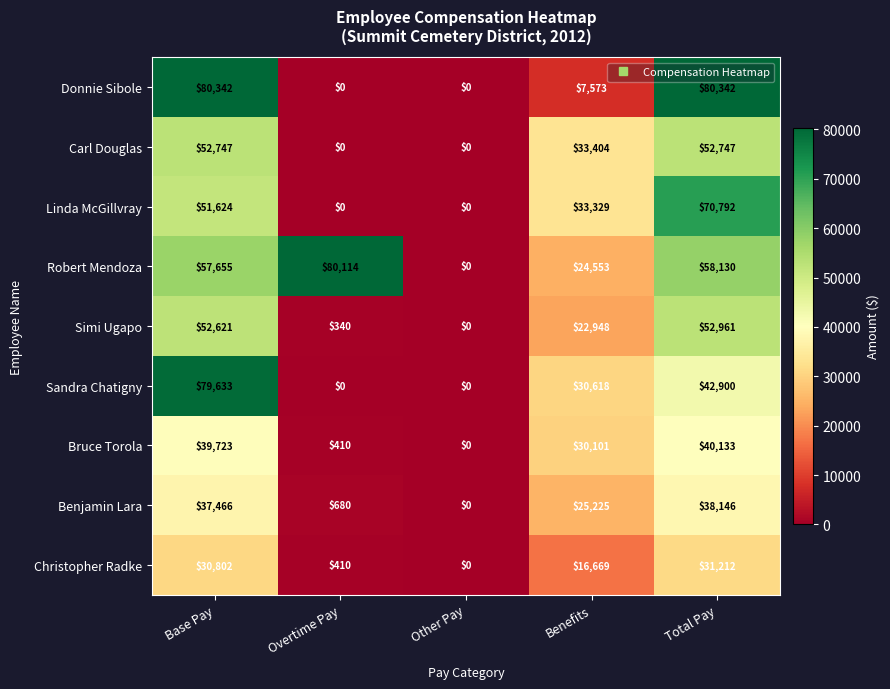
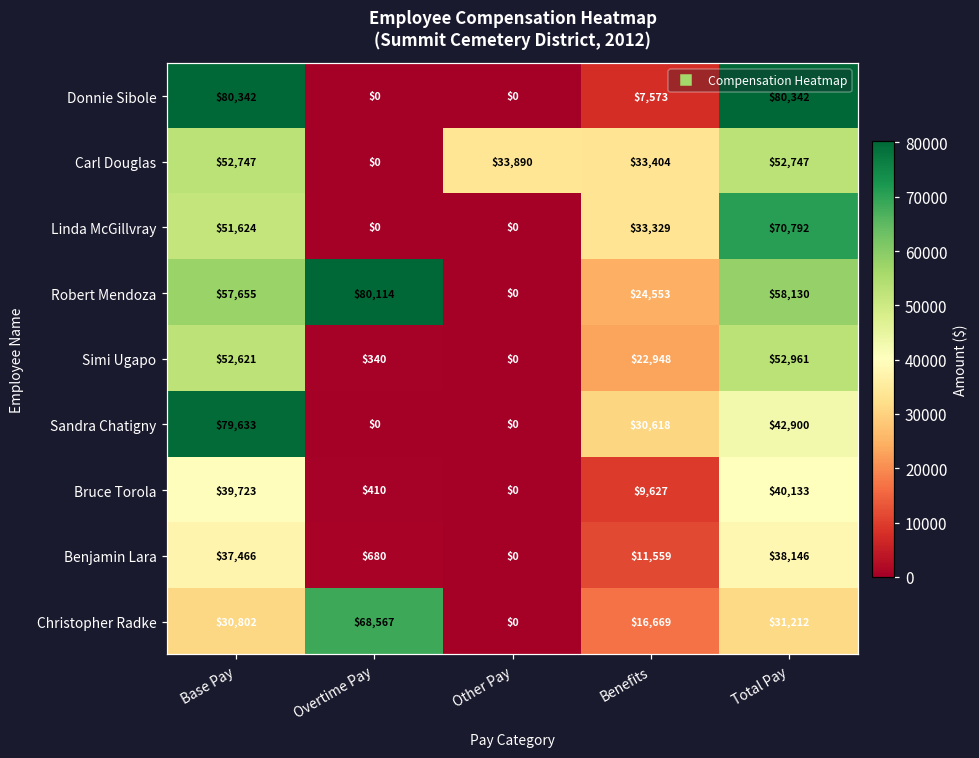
  {
    "Donnie Sibole": {
      "Base Pay": "$80,342",
      "Overtime Pay": "$0",
      "Other Pay": "$0"
    },
    "Carl Douglas": {
      "Base Pay": "$52,747",
      "Overtime Pay": "$0",
-     "Other Pay": "$0",
+     "Other Pay": "$33,890",
      "Benefits": "$33,404",
      "Total Pay": "$52,747"
    },
    "Linda McGillvray": {
      "Base Pay": "$51,624",
      "Overtime Pay": "$0",
      "Other Pay": "$0",
      "Benefits": "$33,329",
      "Total Pay": "$70,792"
    },
    "Robert Mendoza": {
      "Base Pay": "$57,655",
      "Overtime Pay": "$80,114",
      "Other Pay": "$0",
      "Benefits": "$24,553",
      "Total Pay": "$58,130"
    },
    "Simi Ugapo": {
      "Base Pay": "$52,621",
      "Overtime Pay": "$340",
      "Other Pay": "$0",
      "Benefits": "$22,948",
      "Total Pay": "$52,961"
    },
    "Sandra Chatigny": {
      "Base Pay": "$79,633",
      "Overtime Pay": "$0",
      "Other Pay": "$0",
      "Benefits": "$30,618",
      "Total Pay": "$42,900"
    },
    "Bruce Torola": {
      "Base Pay": "$39,723",
      "Overtime Pay": "$410",
      "Other Pay": "$0",
-     "Benefits": "$30,101",
+     "Benefits": "$9,627",
      "Total Pay": "$40,133"
    },
    "Benjamin Lara": {
      "Base Pay": "$37,466",
      "Overtime Pay": "$680",
      "Other Pay": "$0",
-     "Benefits": "$25,225",
+     "Benefits": "$11,559",
      "Total Pay": "$38,146"
    },
    "Christopher Radke": {
      "Base Pay": "$30,802",
-     "Overtime Pay": "$410",
+     "Overtime Pay": "$68,567",
      "Other Pay": "$0",
      "Benefits": "$16,669",
      "Total Pay": "$31,212"
    }
  }
